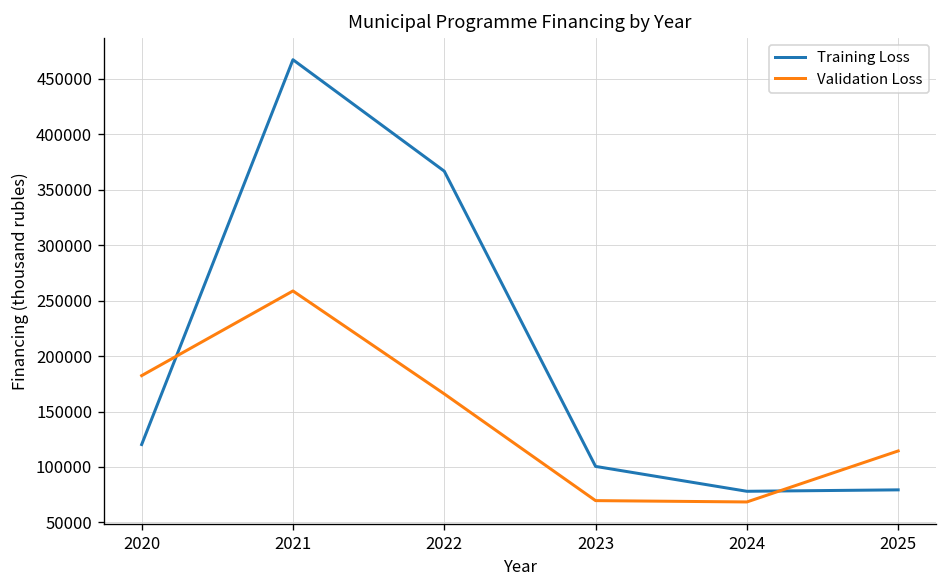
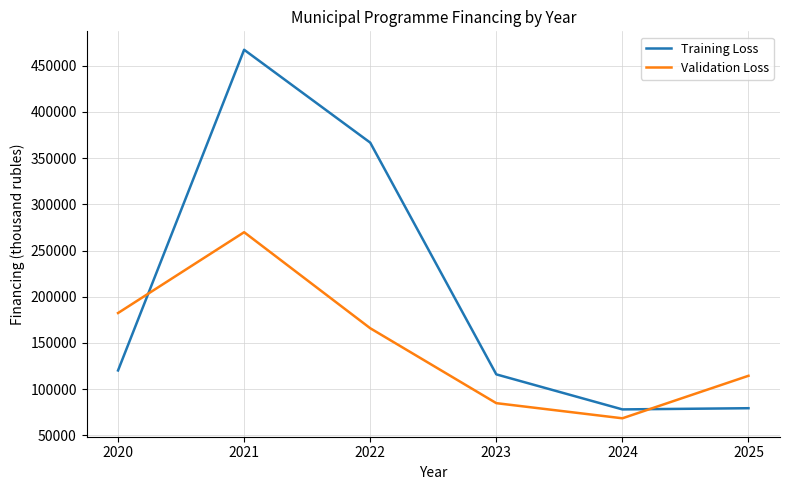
  {
    "Training Loss": {
      "2020": 120000,
      "2021": 470000,
      "2022": 370000,
-     "2023": 100000,
+     "2023": 120000,
      "2024": 80000,
      "2025": 80000
    },
    "Validation Loss": {
      "2020": 180000,
-     "2021": 260000,
+     "2021": 270000,
      "2022": 170000,
-     "2023": 70000,
+     "2023": 80000,
      "2024": 70000,
      "2025": 110000
    }
  }
